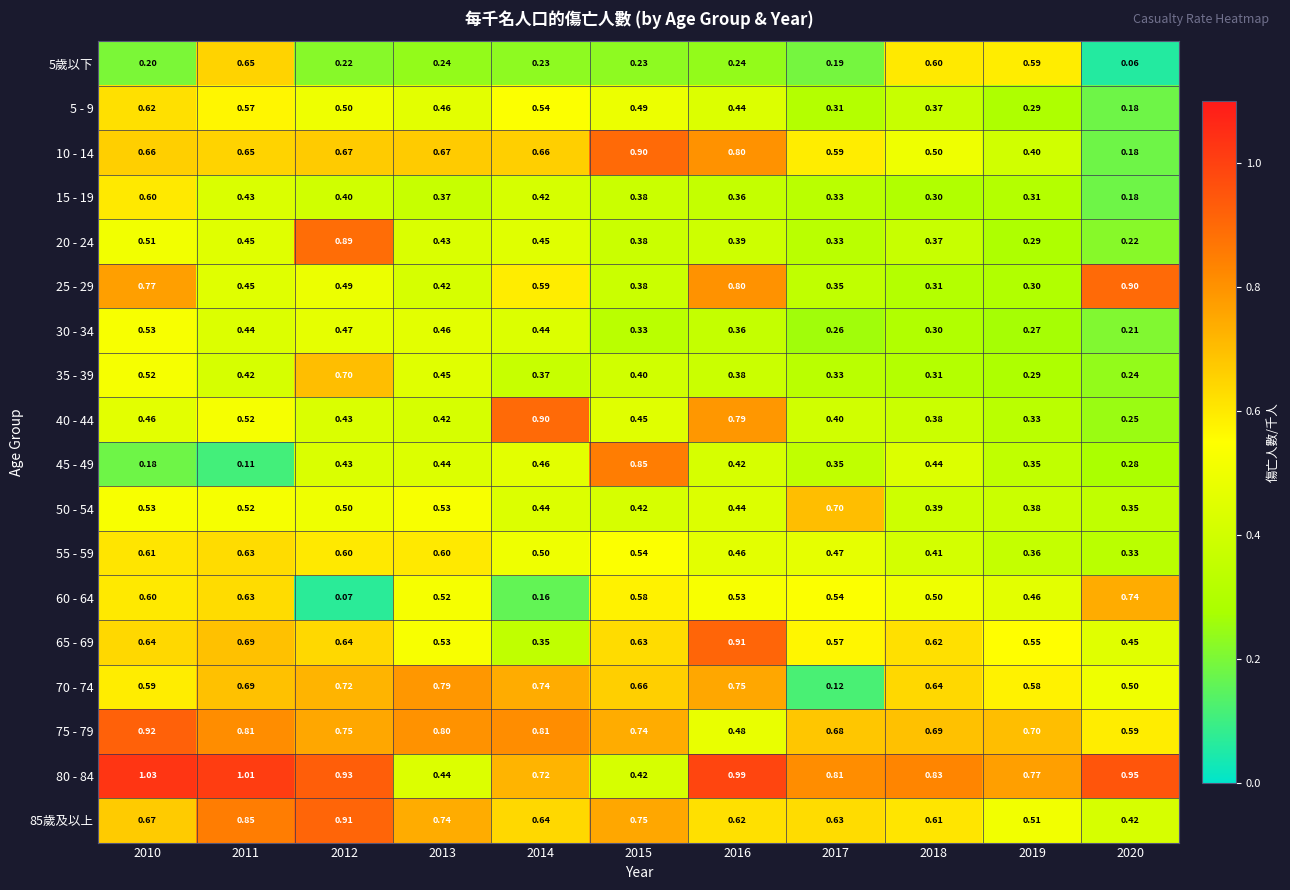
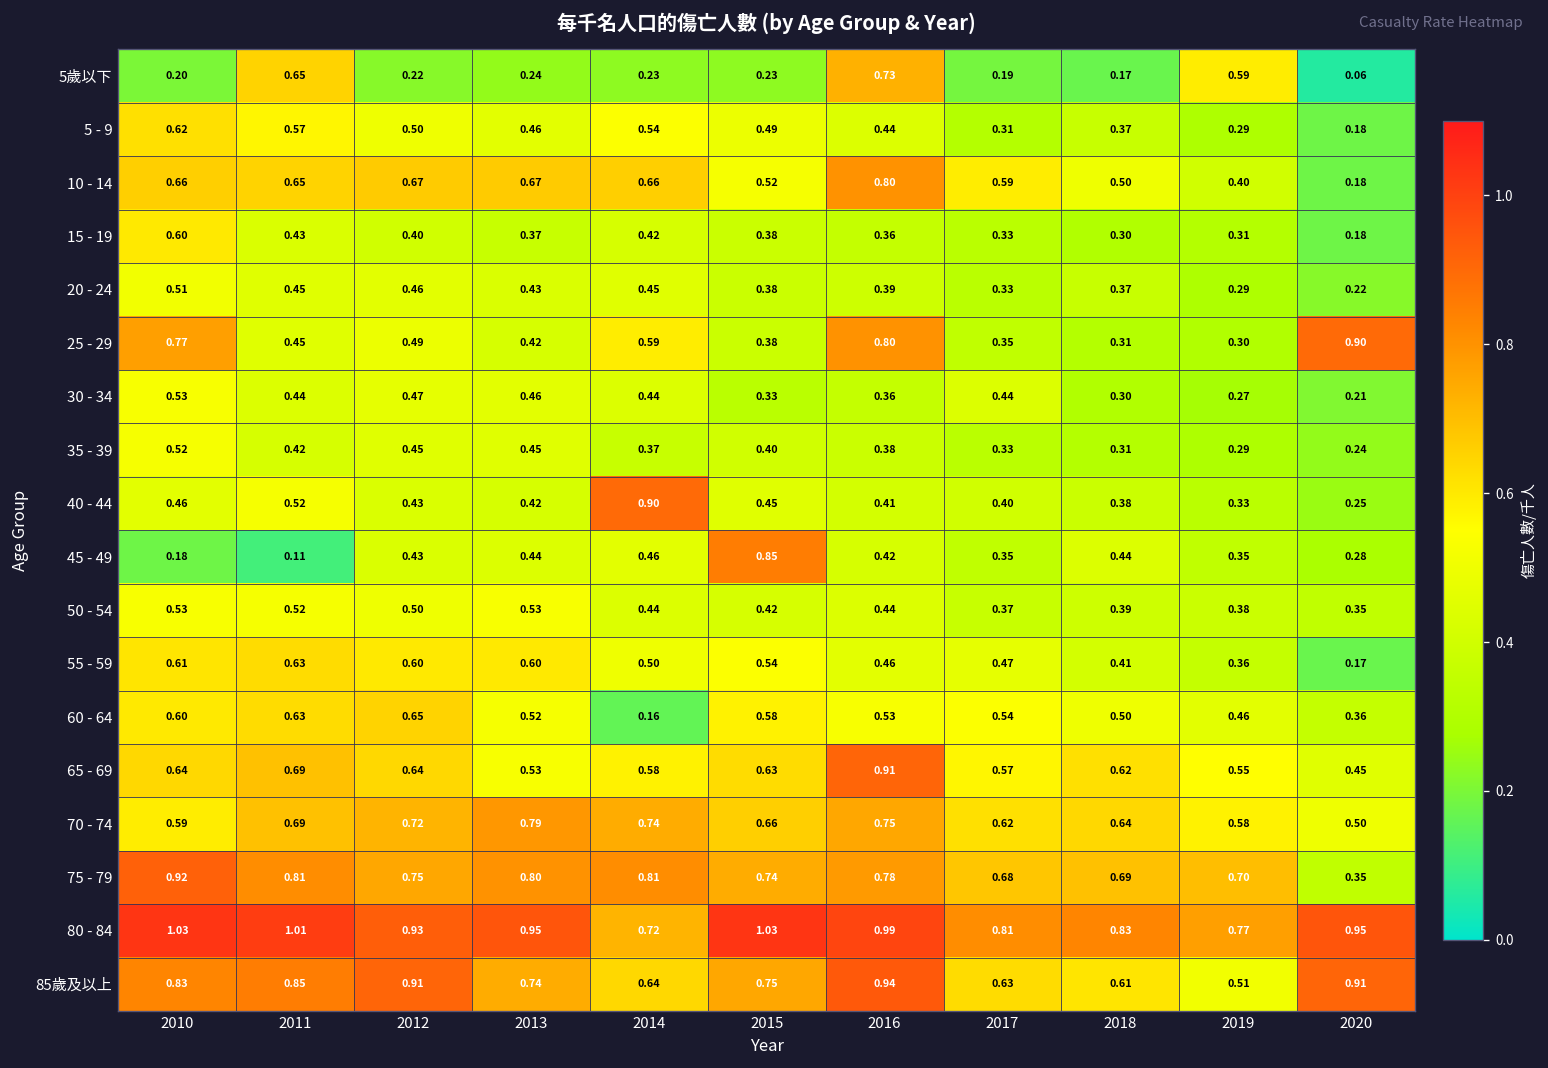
  {
    "5歲以下": {
      "2010": 0.20,
      "2011": 0.65,
      "2012": 0.22,
      "2013": 0.24,
      "2014": 0.23,
      "2015": 0.23,
-     "2016": 0.24,
+     "2016": 0.73,
      "2017": 0.19,
-     "2018": 0.60,
+     "2018": 0.17,
      "2019": 0.59,
      "2020": 0.06
    },
    "5 - 9": {
      "2010": 0.62,
      "2011": 0.57,
      "2012": 0.50,
      "2013": 0.46,
      "2014": 0.54,
      "2015": 0.49,
      "2016": 0.44,
      "2017": 0.31,
      "2018": 0.37,
      "2019": 0.29,
      "2020": 0.18
    },
    "10 - 14": {
      "2010": 0.66,
      "2011": 0.65,
      "2012": 0.67,
      "2013": 0.67,
      "2014": 0.66,
-     "2015": 0.90,
+     "2015": 0.52,
      "2016": 0.80,
      "2017": 0.59,
      "2018": 0.50,
      "2019": 0.40,
      "2020": 0.18
    },
    "15 - 19": {
      "2010": 0.60,
      "2011": 0.43,
      "2012": 0.40,
      "2013": 0.37,
      "2014": 0.42,
      "2015": 0.38,
      "2016": 0.36,
      "2017": 0.33,
      "2018": 0.30,
      "2019": 0.31,
      "2020": 0.18
    },
    "20 - 24": {
      "2010": 0.51,
      "2011": 0.45,
-     "2012": 0.89,
+     "2012": 0.46,
      "2013": 0.43,
      "2014": 0.45,
      "2015": 0.38,
      "2016": 0.39,
      "2017": 0.33,
      "2018": 0.37,
      "2019": 0.29,
      "2020": 0.22
    },
    "25 - 29": {
      "2010": 0.77,
      "2011": 0.45,
      "2012": 0.49,
      "2013": 0.42,
      "2014": 0.59,
      "2015": 0.38,
      "2016": 0.80,
      "2017": 0.35,
      "2018": 0.31,
      "2019": 0.30,
      "2020": 0.90
    },
    "30 - 34": {
      "2010": 0.53,
      "2011": 0.44,
      "2012": 0.47,
      "2013": 0.46,
      "2014": 0.44,
      "2015": 0.33,
      "2016": 0.36,
-     "2017": 0.26,
+     "2017": 0.44,
      "2018": 0.30,
      "2019": 0.27,
      "2020": 0.21
    },
    "35 - 39": {
      "2010": 0.52,
      "2011": 0.42,
-     "2012": 0.70,
+     "2012": 0.45,
      "2013": 0.45,
      "2014": 0.37,
      "2015": 0.40,
      "2016": 0.38,
      "2017": 0.33,
      "2018": 0.31,
      "2019": 0.29,
      "2020": 0.24
    },
    "40 - 44": {
      "2010": 0.46,
      "2011": 0.52,
      "2012": 0.43,
      "2013": 0.42,
      "2014": 0.90,
      "2015": 0.45,
-     "2016": 0.79,
+     "2016": 0.41,
      "2017": 0.40,
      "2018": 0.38,
      "2019": 0.33,
      "2020": 0.25
    },
    "45 - 49": {
      "2010": 0.18,
      "2011": 0.11,
      "2012": 0.43,
      "2013": 0.44,
      "2014": 0.46,
      "2015": 0.85,
      "2016": 0.42,
      "2017": 0.35,
      "2018": 0.44,
      "2019": 0.35,
      "2020": 0.28
    },
    "50 - 54": {
      "2010": 0.53,
      "2011": 0.52,
      "2012": 0.50,
      "2013": 0.53,
      "2014": 0.44,
      "2015": 0.42,
      "2016": 0.44,
-     "2017": 0.70,
+     "2017": 0.37,
      "2018": 0.39,
      "2019": 0.38,
      "2020": 0.35
    },
    "55 - 59": {
      "2010": 0.61,
      "2011": 0.63,
      "2012": 0.60,
      "2013": 0.60,
      "2014": 0.50,
      "2015": 0.54,
      "2016": 0.46,
      "2017": 0.47,
      "2018": 0.41,
      "2019": 0.36,
-     "2020": 0.33
+     "2020": 0.17
    },
    "60 - 64": {
      "2010": 0.60,
      "2011": 0.63,
-     "2012": 0.07,
+     "2012": 0.65,
      "2013": 0.52,
      "2014": 0.16,
      "2015": 0.58,
      "2016": 0.53,
      "2017": 0.54,
      "2018": 0.50,
      "2019": 0.46,
-     "2020": 0.74
+     "2020": 0.36
    },
    "65 - 69": {
      "2010": 0.64,
      "2011": 0.69,
      "2012": 0.64,
      "2013": 0.53,
-     "2014": 0.35,
+     "2014": 0.58,
      "2015": 0.63,
      "2016": 0.91,
      "2017": 0.57,
      "2018": 0.62,
      "2019": 0.55,
      "2020": 0.45
    },
    "70 - 74": {
      "2010": 0.59,
      "2011": 0.69,
      "2012": 0.72,
      "2013": 0.79,
      "2014": 0.74,
      "2015": 0.66,
      "2016": 0.75,
-     "2017": 0.12,
+     "2017": 0.62,
      "2018": 0.64,
      "2019": 0.58,
      "2020": 0.50
    },
    "75 - 79": {
      "2010": 0.92,
      "2011": 0.81,
      "2012": 0.75,
      "2013": 0.80,
      "2014": 0.81,
      "2015": 0.74,
-     "2016": 0.48,
+     "2016": 0.78,
      "2017": 0.68,
      "2018": 0.69,
      "2019": 0.70,
-     "2020": 0.59
+     "2020": 0.35
    },
    "80 - 84": {
      "2010": 1.03,
      "2011": 1.01,
      "2012": 0.93,
-     "2013": 0.44,
+     "2013": 0.95,
      "2014": 0.72,
-     "2015": 0.42,
+     "2015": 1.03,
      "2016": 0.99,
      "2017": 0.81,
      "2018": 0.83,
      "2019": 0.77,
      "2020": 0.95
    },
    "85歲及以上": {
-     "2010": 0.67,
+     "2010": 0.83,
      "2011": 0.85,
      "2012": 0.91,
      "2013": 0.74,
      "2014": 0.64,
      "2015": 0.75,
-     "2016": 0.62,
+     "2016": 0.94,
      "2017": 0.63,
      "2018": 0.61,
      "2019": 0.51,
-     "2020": 0.42
+     "2020": 0.91
    }
  }
